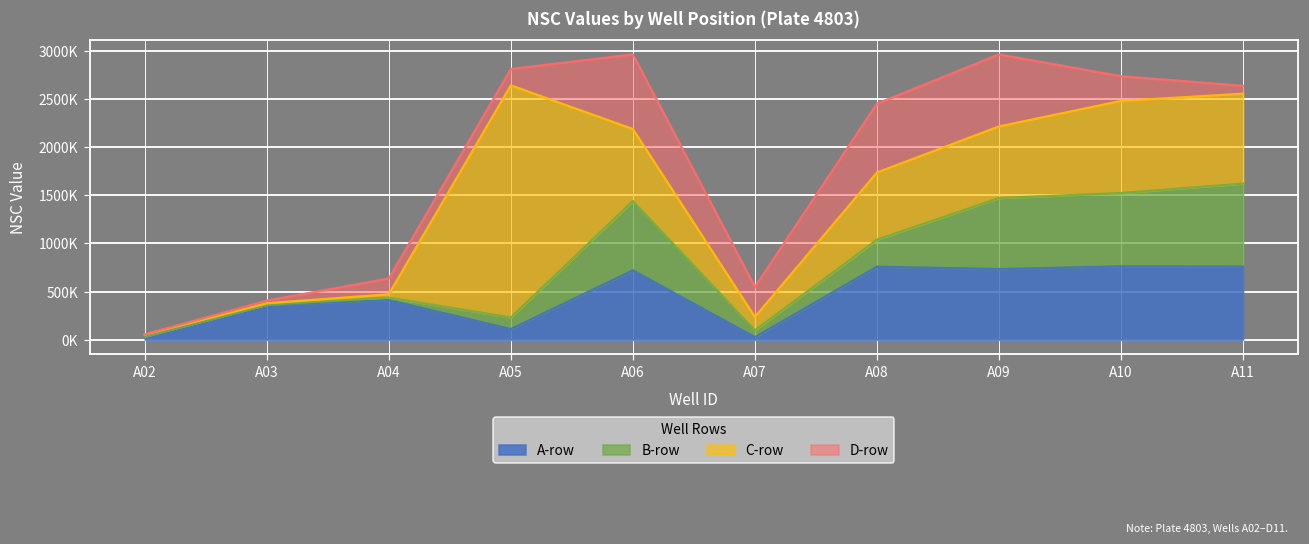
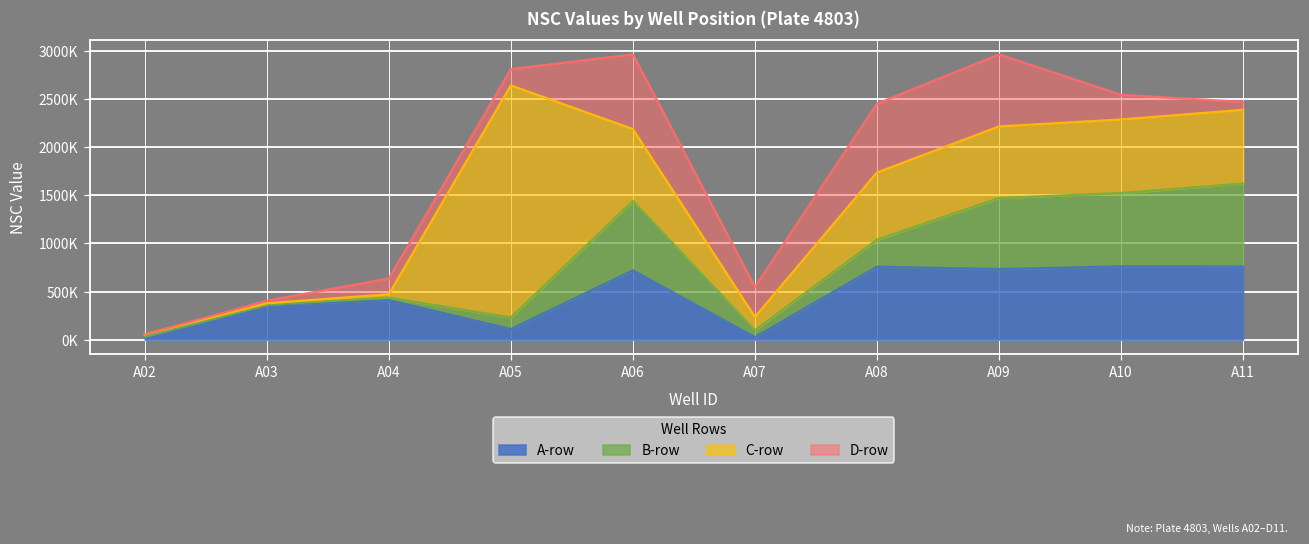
  {
    "A-row": {
      "A05": 100000,
      "A06": 700000,
      "A07": 0,
      "A08": 800000,
      "A09": 700000,
      "A10": 800000,
      "A11": 800000
    },
    "B-row": {
      "A05": 100000,
      "A06": 700000,
      "A07": 100000,
      "A08": 300000,
      "A09": 700000,
      "A10": 800000,
      "A11": 900000
    },
    "C-row": {
      "A04": 0,
      "A05": 2400000,
      "A06": 700000,
      "A07": 100000,
      "A08": 700000,
      "A09": 700000,
-     "A10": 1000000,
-     "A11": 900000
+     "A10": 800000,
+     "A11": 800000
    },
    "D-row": {
      "A04": 200000,
      "A05": 200000,
      "A06": 800000,
      "A07": 300000,
      "A08": 700000,
      "A09": 700000,
      "A10": 300000,
      "A11": 100000
    }
  }
